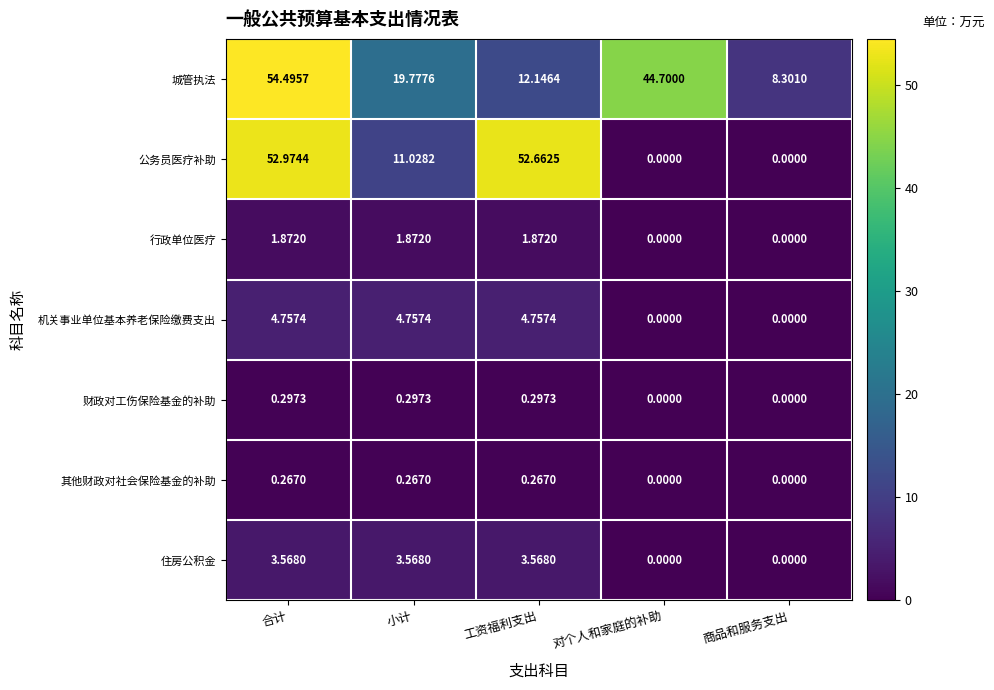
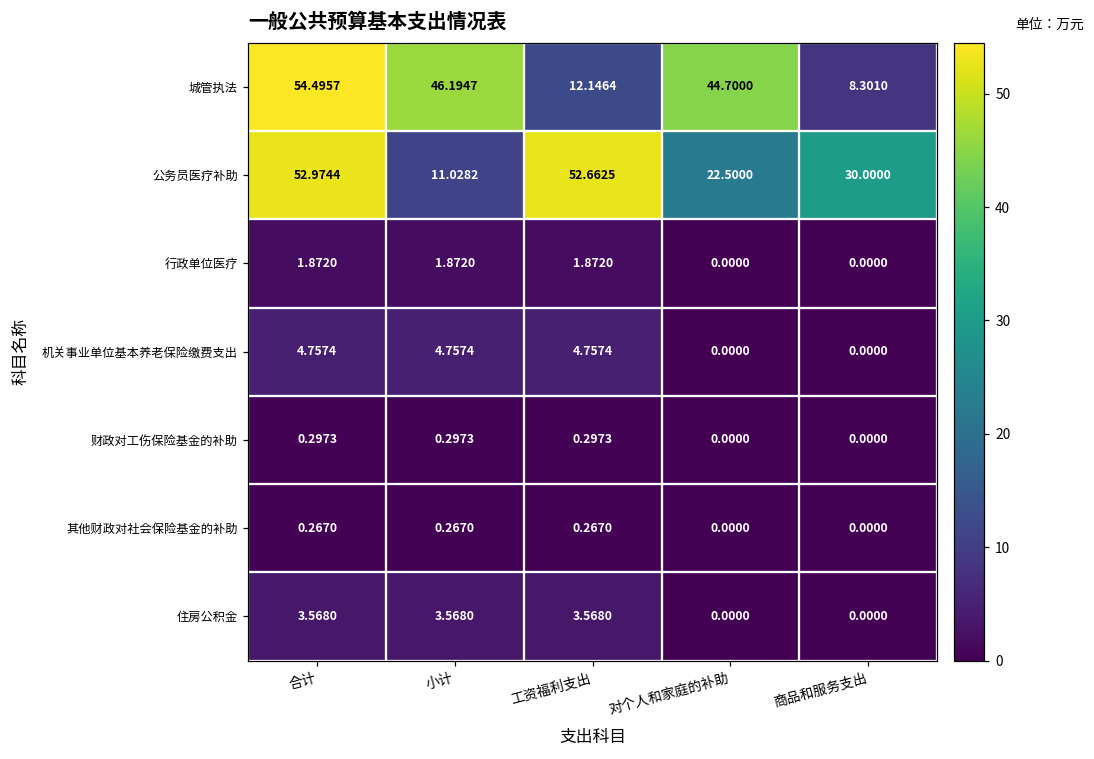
  {
    "城管执法": {
      "合计": 54.4957,
-     "小计": 19.7776,
+     "小计": 46.1947,
      "工资福利支出": 12.1464,
      "对个人和家庭的补助": 44.7000,
      "商品和服务支出": 8.3010
    },
    "公务员医疗补助": {
      "合计": 52.9744,
      "小计": 11.0282,
      "工资福利支出": 52.6625,
-     "对个人和家庭的补助": 0.0000,
-     "商品和服务支出": 0.0000
+     "对个人和家庭的补助": 22.5000,
+     "商品和服务支出": 30.0000
    },
    "行政单位医疗": {
      "合计": 1.8720,
      "小计": 1.8720,
      "工资福利支出": 1.8720,
      "对个人和家庭的补助": 0.0000,
      "商品和服务支出": 0.0000
    },
    "机关事业单位基本养老保险缴费支出": {
      "合计": 4.7574,
      "小计": 4.7574,
      "工资福利支出": 4.7574,
      "对个人和家庭的补助": 0.0000,
      "商品和服务支出": 0.0000
    },
    "财政对工伤保险基金的补助": {
      "合计": 0.2973,
      "小计": 0.2973,
      "工资福利支出": 0.2973,
      "对个人和家庭的补助": 0.0000,
      "商品和服务支出": 0.0000
    },
    "其他财政对社会保险基金的补助": {
      "合计": 0.2670,
      "小计": 0.2670,
      "工资福利支出": 0.2670,
      "对个人和家庭的补助": 0.0000,
      "商品和服务支出": 0.0000
    },
    "住房公积金": {
      "合计": 3.5680,
      "小计": 3.5680,
      "工资福利支出": 3.5680,
      "对个人和家庭的补助": 0.0000,
      "商品和服务支出": 0.0000
    }
  }
